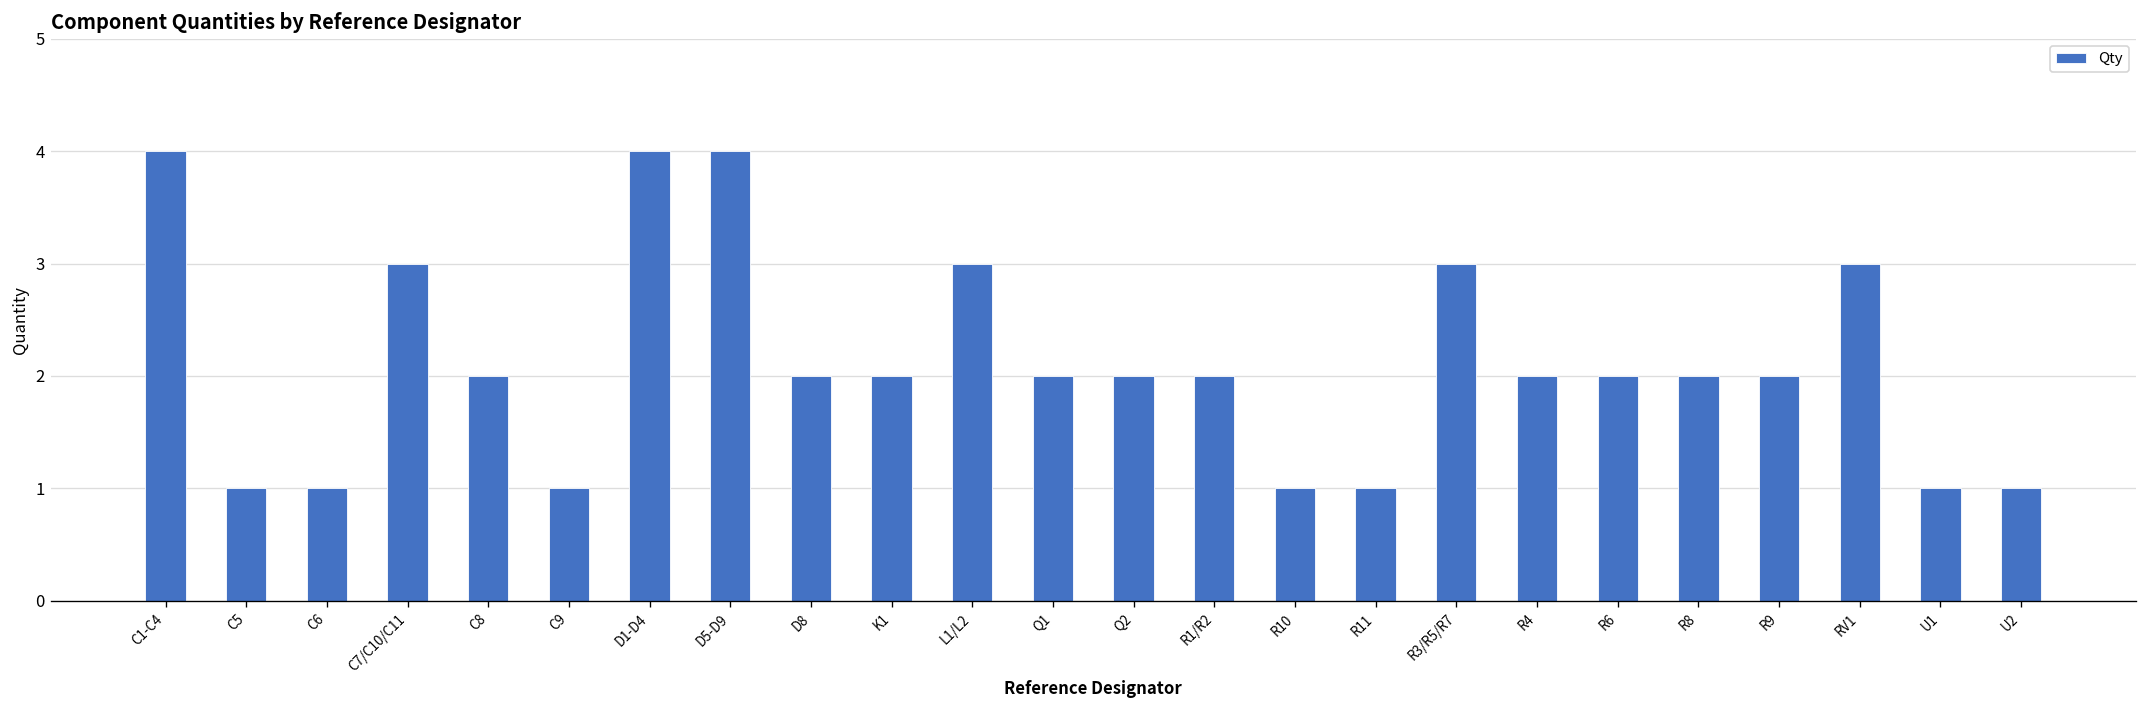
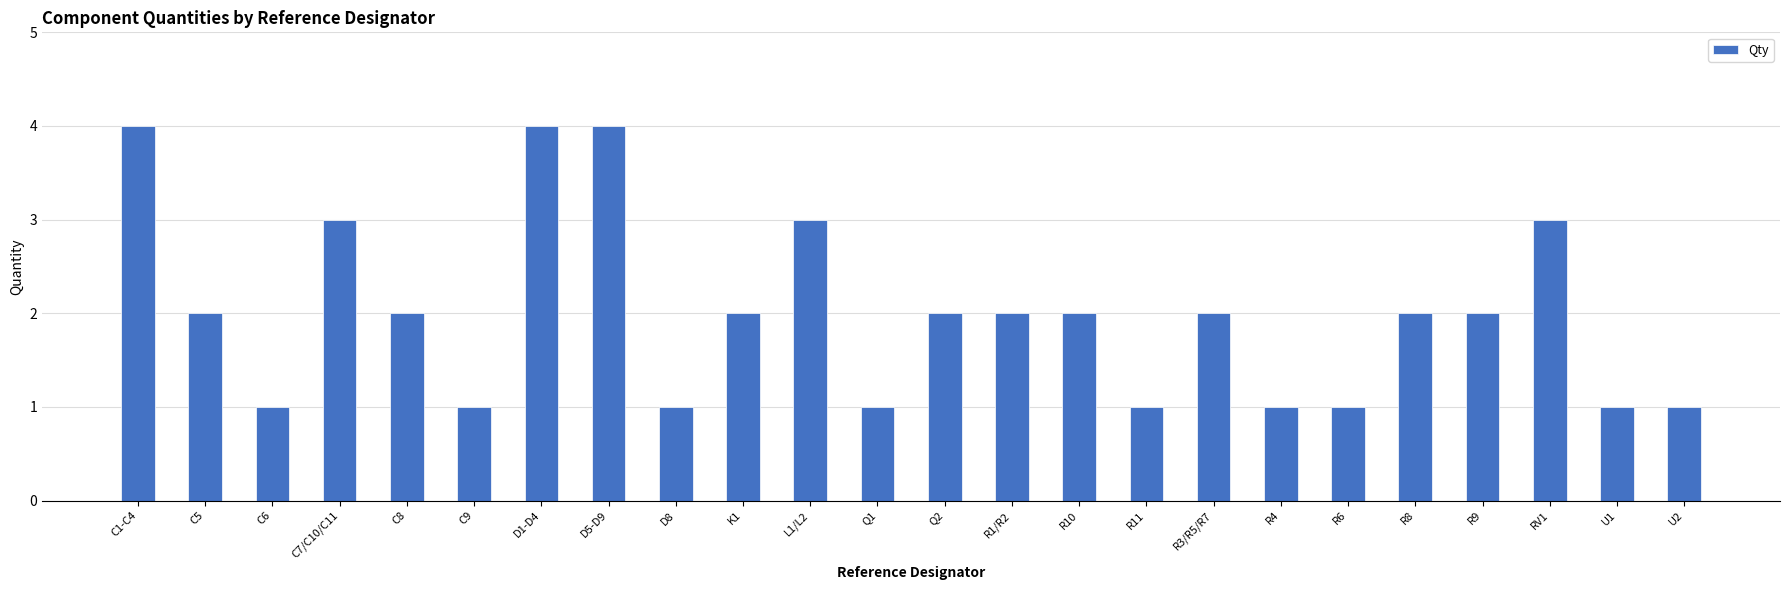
  {
    "C1-C4": 4,
-   "C5": 1,
+   "C5": 2,
    "C6": 1,
    "C7/C10/C11": 3,
    "C8": 2,
    "C9": 1,
    "D1-D4": 4,
    "D5-D9": 4,
-   "D8": 2,
+   "D8": 1,
    "K1": 2,
    "L1/L2": 3,
-   "Q1": 2,
+   "Q1": 1,
    "Q2": 2,
    "R1/R2": 2,
-   "R10": 1,
+   "R10": 2,
    "R11": 1,
-   "R3/R5/R7": 3,
-   "R4": 2,
-   "R6": 2,
+   "R3/R5/R7": 2,
+   "R4": 1,
+   "R6": 1,
    "R8": 2,
    "R9": 2,
    "RV1": 3,
    "U1": 1,
    "U2": 1
  }
